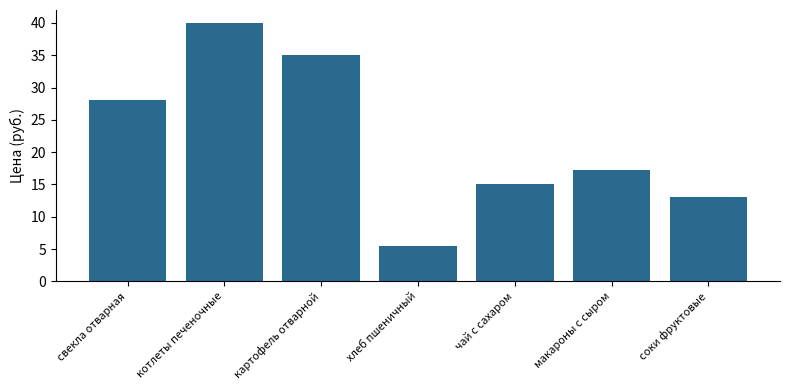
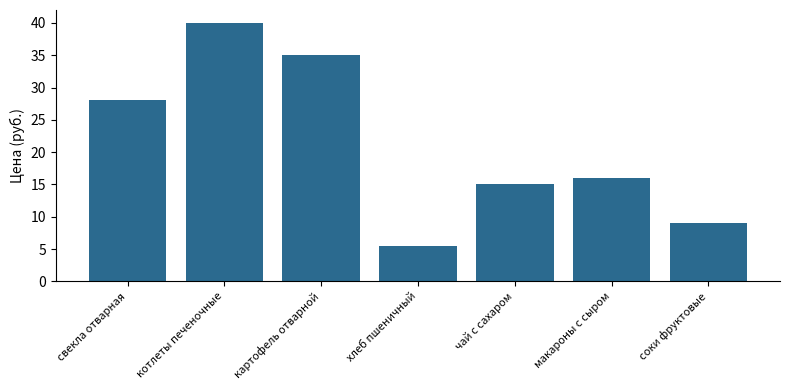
  {
    "свекла отварная": 28,
    "котлеты печеночные": 40,
    "картофель отварной": 35,
    "хлеб пшеничный": 5,
    "чай с сахаром": 15,
-   "макароны с сыром": 17,
-   "соки фруктовые": 13
+   "макароны с сыром": 16,
+   "соки фруктовые": 9
  }
